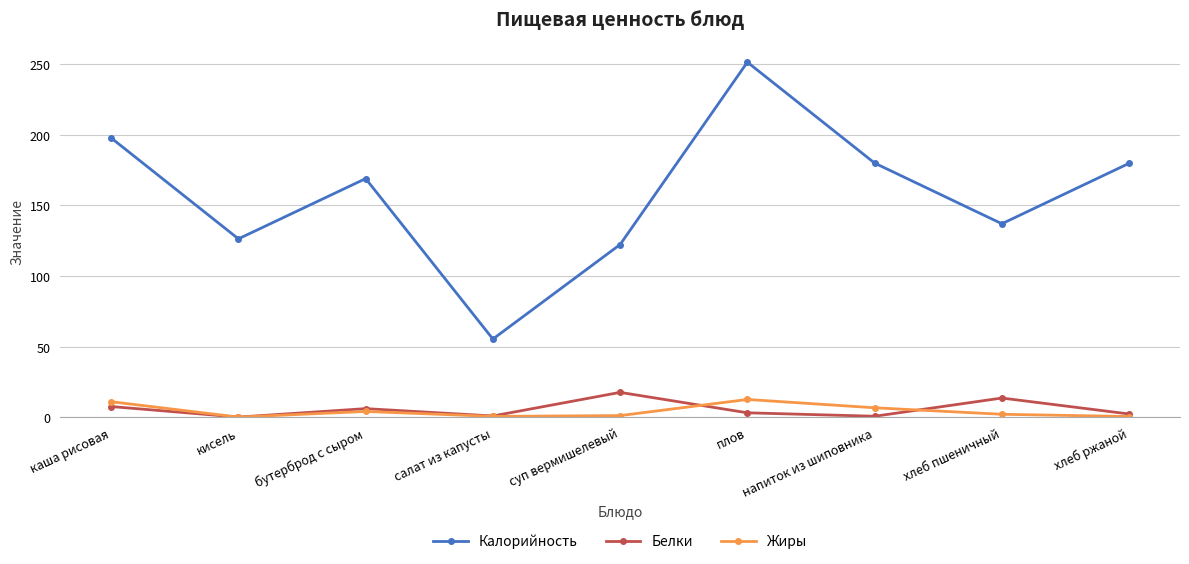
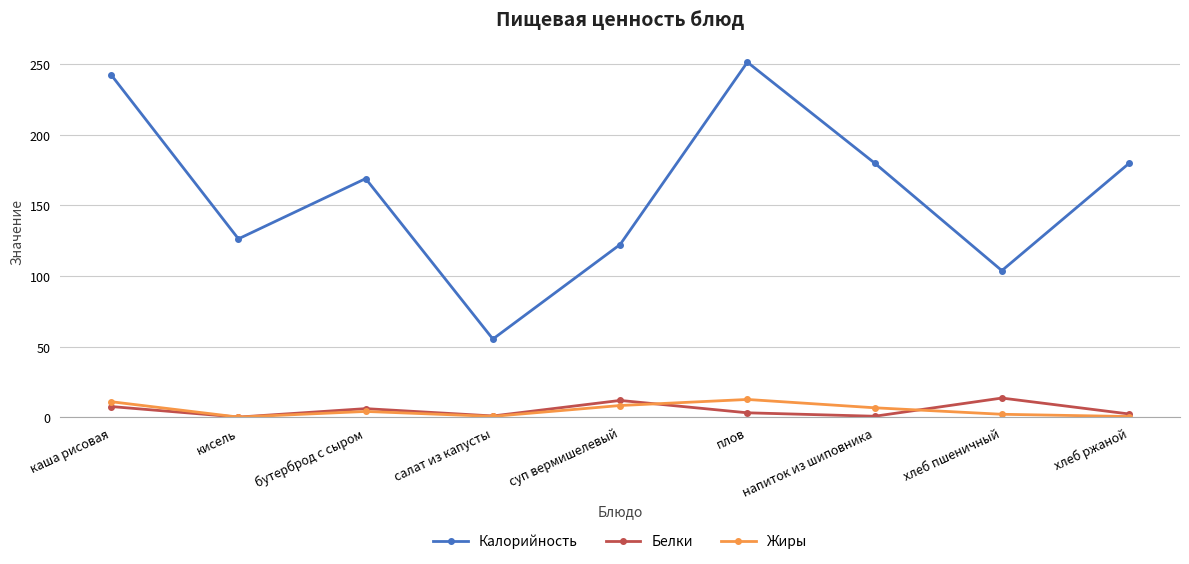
  {
    "Калорийность": {
-     "каша рисовая": 198,
+     "каша рисовая": 243,
      "кисель": 126,
      "бутерброд с сыром": 169,
      "салат из капусты": 55,
      "суп вермишелевый": 122,
      "плов": 252,
      "напиток из шиповника": 180,
-     "хлеб пшеничный": 137,
+     "хлеб пшеничный": 104,
      "хлеб ржаной": 180
    },
    "Белки": {
      "каша рисовая": 7,
      "бутерброд с сыром": 6,
-     "суп вермишелевый": 18,
+     "суп вермишелевый": 12,
      "плов": 3,
      "напиток из шиповника": 1,
      "хлеб пшеничный": 14
    },
    "Жиры": {
      "каша рисовая": 11,
      "бутерброд с сыром": 4,
-     "суп вермишелевый": 1,
+     "суп вермишелевый": 8,
      "плов": 13,
      "напиток из шиповника": 7,
      "хлеб пшеничный": 2
    }
  }
